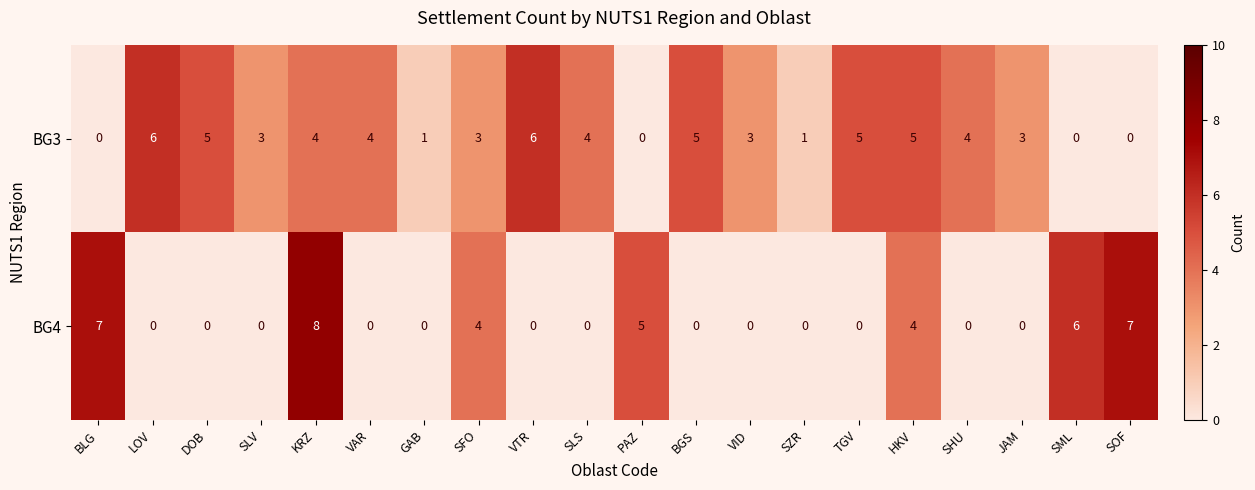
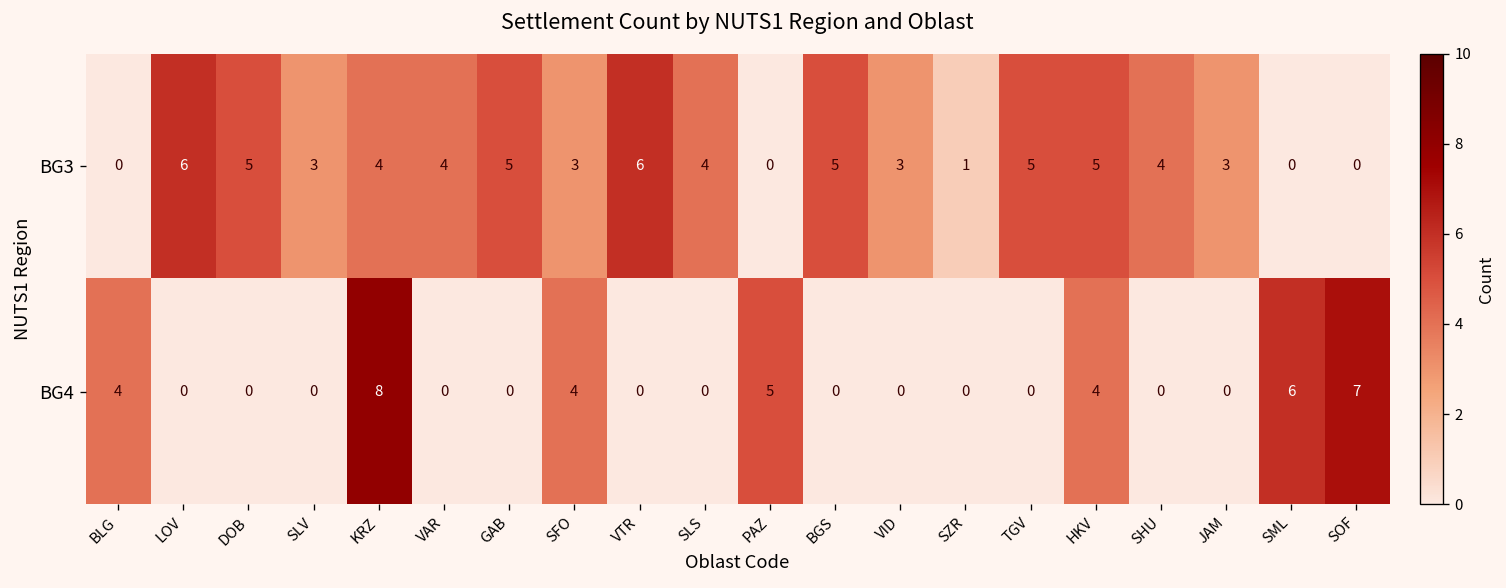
  {
    "BG3": {
      "BLG": 0,
      "LOV": 6,
      "DOB": 5,
      "SLV": 3,
      "KRZ": 4,
      "VAR": 4,
-     "GAB": 1,
+     "GAB": 5,
      "SFO": 3,
      "VTR": 6,
      "SLS": 4,
      "PAZ": 0,
      "BGS": 5,
      "VID": 3,
      "SZR": 1,
      "TGV": 5,
      "HKV": 5,
      "SHU": 4,
      "JAM": 3,
      "SML": 0,
      "SOF": 0
    },
    "BG4": {
-     "BLG": 7,
+     "BLG": 4,
      "LOV": 0,
      "DOB": 0,
      "SLV": 0,
      "KRZ": 8,
      "VAR": 0,
      "GAB": 0,
      "SFO": 4,
      "VTR": 0,
      "SLS": 0,
      "PAZ": 5,
      "BGS": 0,
      "VID": 0,
      "SZR": 0,
      "TGV": 0,
      "HKV": 4,
      "SHU": 0,
      "JAM": 0,
      "SML": 6,
      "SOF": 7
    }
  }
